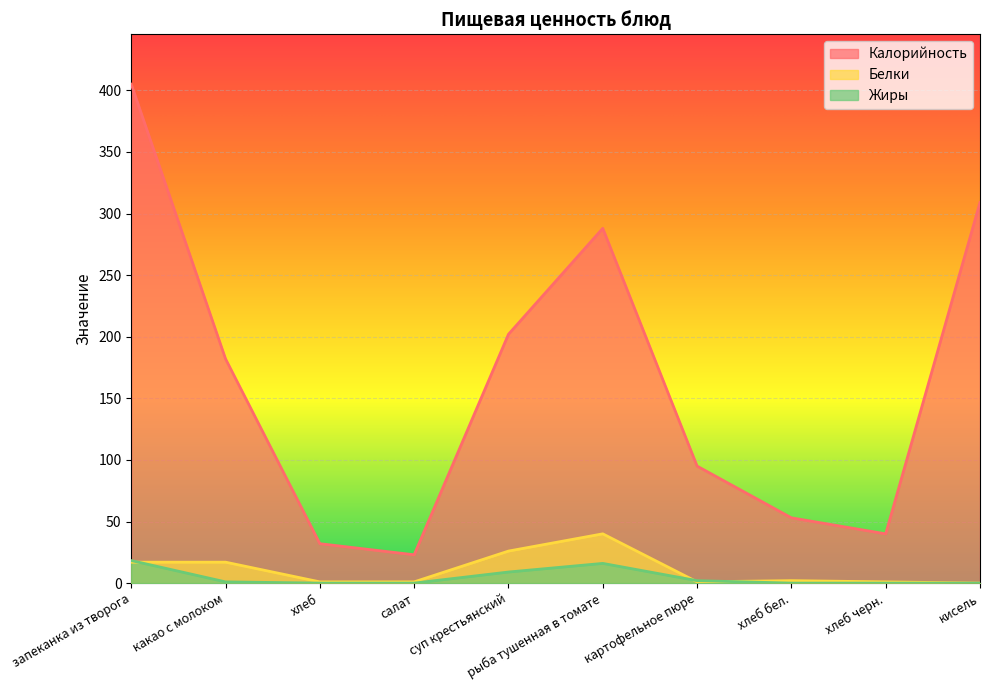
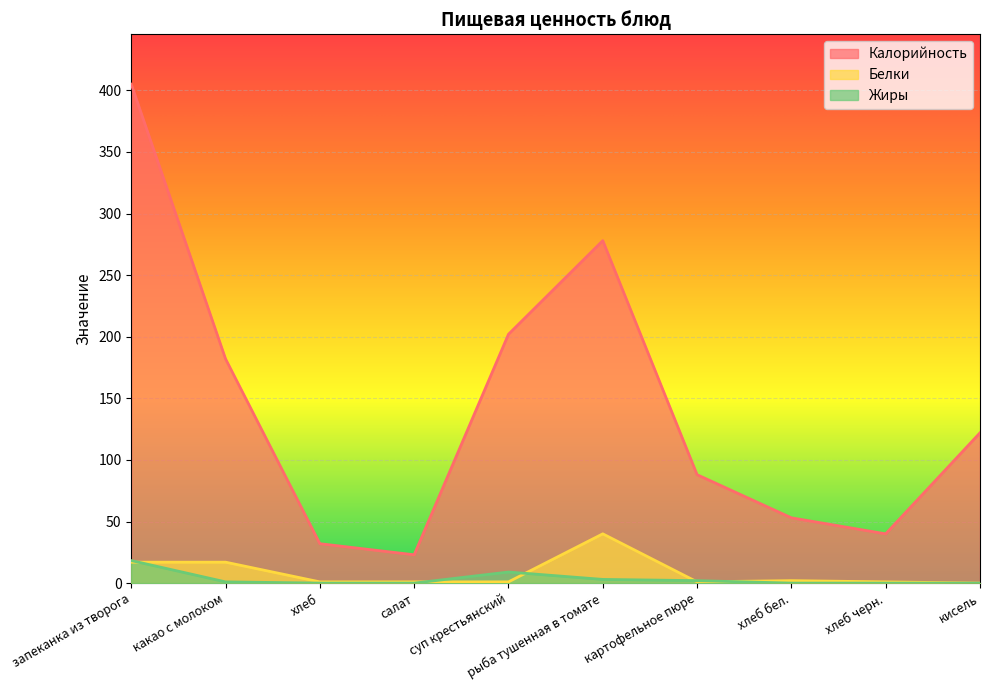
  {
    "Калорийность": {
      "запеканка из творога": 405,
      "какао с молоком": 182,
      "хлеб": 32,
      "салат": 23,
      "суп крестьянский": 202,
-     "рыба тушенная в томате": 288,
-     "картофельное пюре": 95,
+     "рыба тушенная в томате": 278,
+     "картофельное пюре": 88,
      "хлеб бел.": 53,
      "хлеб черн.": 40,
-     "кисель": 309
+     "кисель": 122
    },
    "Белки": {
      "какао с молоком": 17,
-     "суп крестьянский": 26,
+     "суп крестьянский": 1,
      "рыба тушенная в томате": 40
    },
    "Жиры": {
      "какао с молоком": 1,
      "суп крестьянский": 9,
-     "рыба тушенная в томате": 16
+     "рыба тушенная в томате": 3
    }
  }
